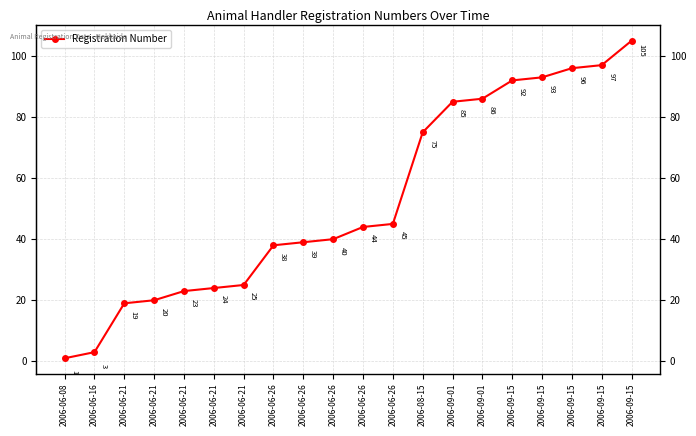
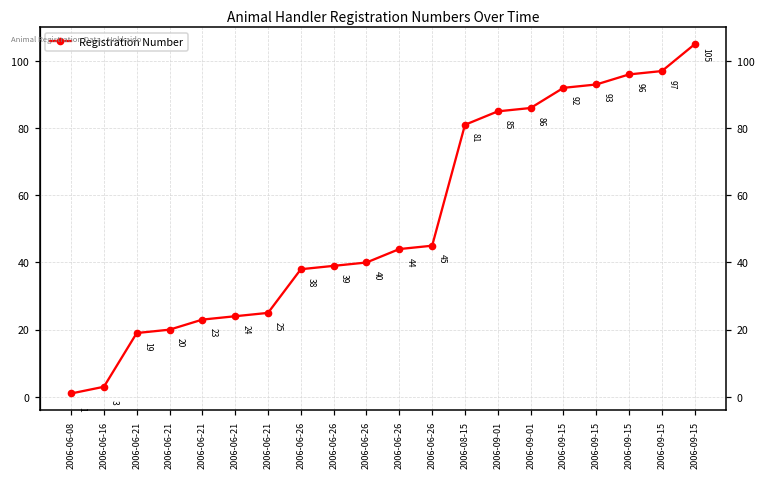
  {
    "2006-06-08": 1,
    "2006-06-16": 3,
-   "2006-08-15": 75
+   "2006-08-15": 81
  }
